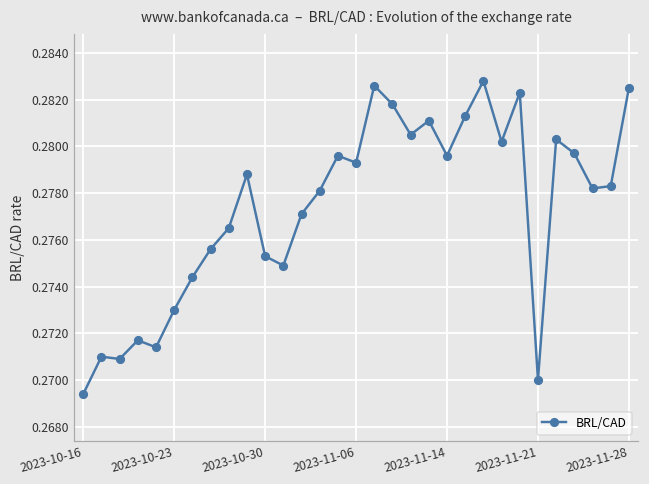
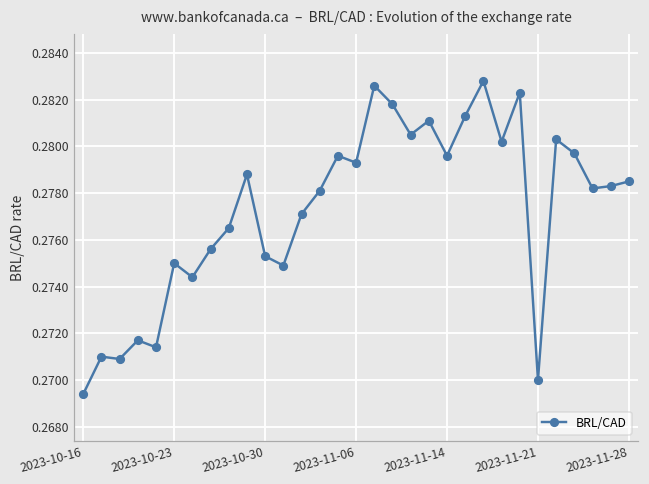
  {
    "2023-10-16": 0.2694,
-   "2023-10-23": 0.273,
+   "2023-10-23": 0.275,
    "2023-10-30": 0.2753,
    "2023-11-06": 0.2793,
    "2023-11-14": 0.2796,
    "2023-11-21": 0.2700,
-   "2023-11-28": 0.2825
+   "2023-11-28": 0.2785
  }
